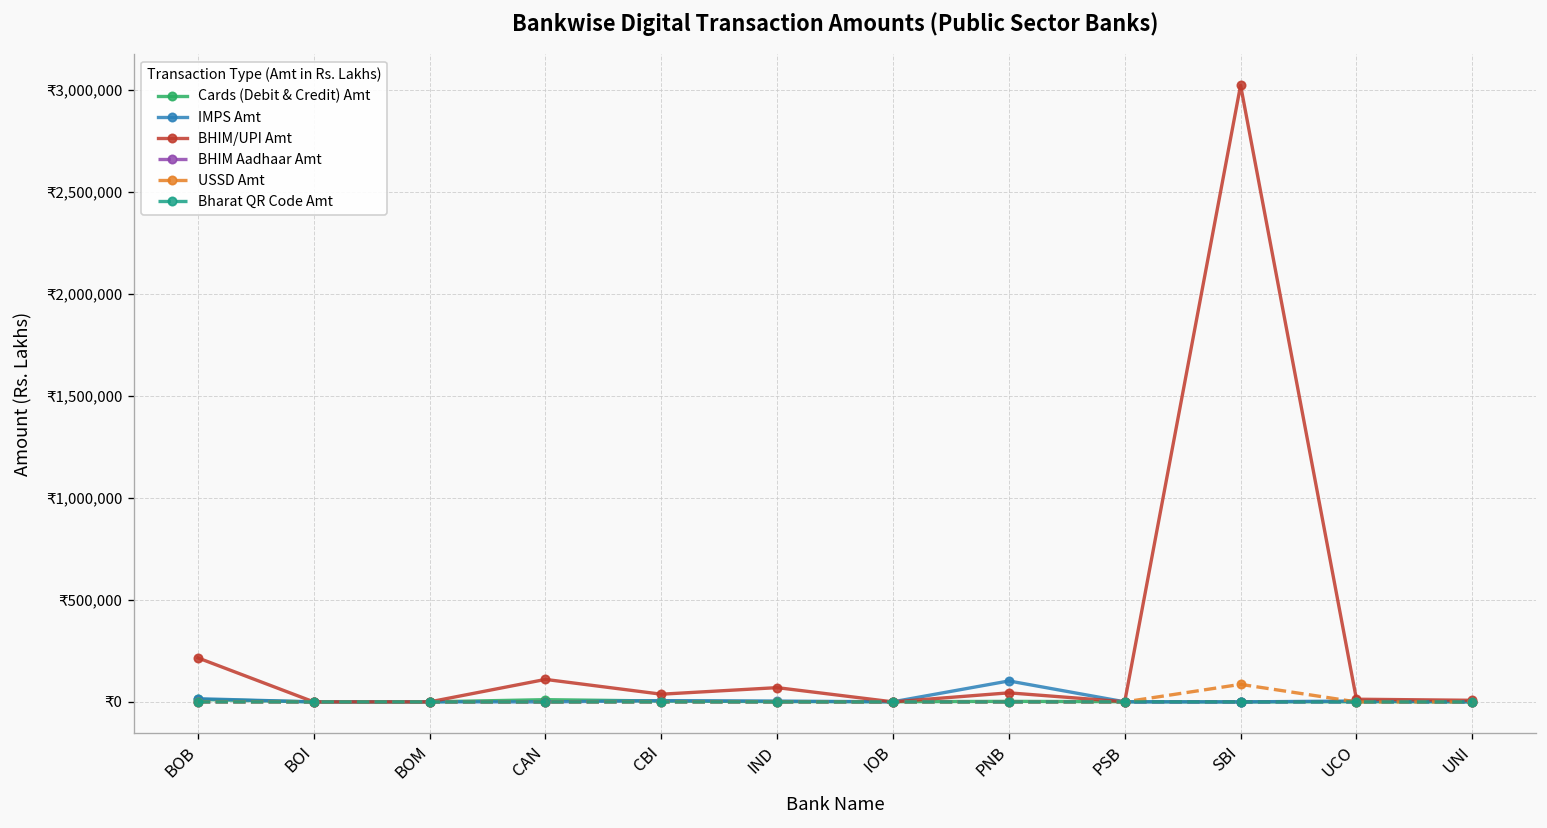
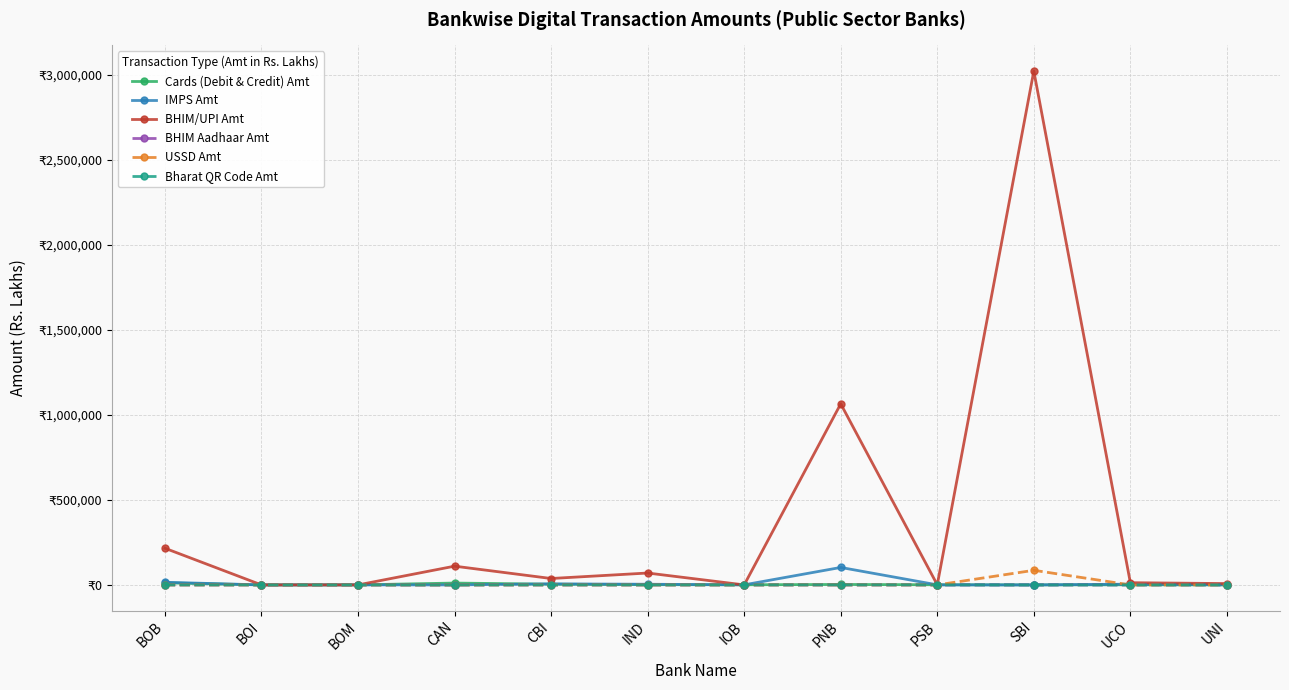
  {
    "IMPS Amt": {
      "PNB": "₹100,000"
    },
    "BHIM/UPI Amt": {
      "BOB": "₹220,000",
      "CAN": "₹110,000",
      "CBI": "₹40,000",
      "IND": "₹70,000",
-     "PNB": "₹40,000",
+     "PNB": "₹1,060,000",
      "SBI": "₹3,020,000"
    },
    "USSD Amt": {
      "SBI": "₹90,000"
    }
  }
